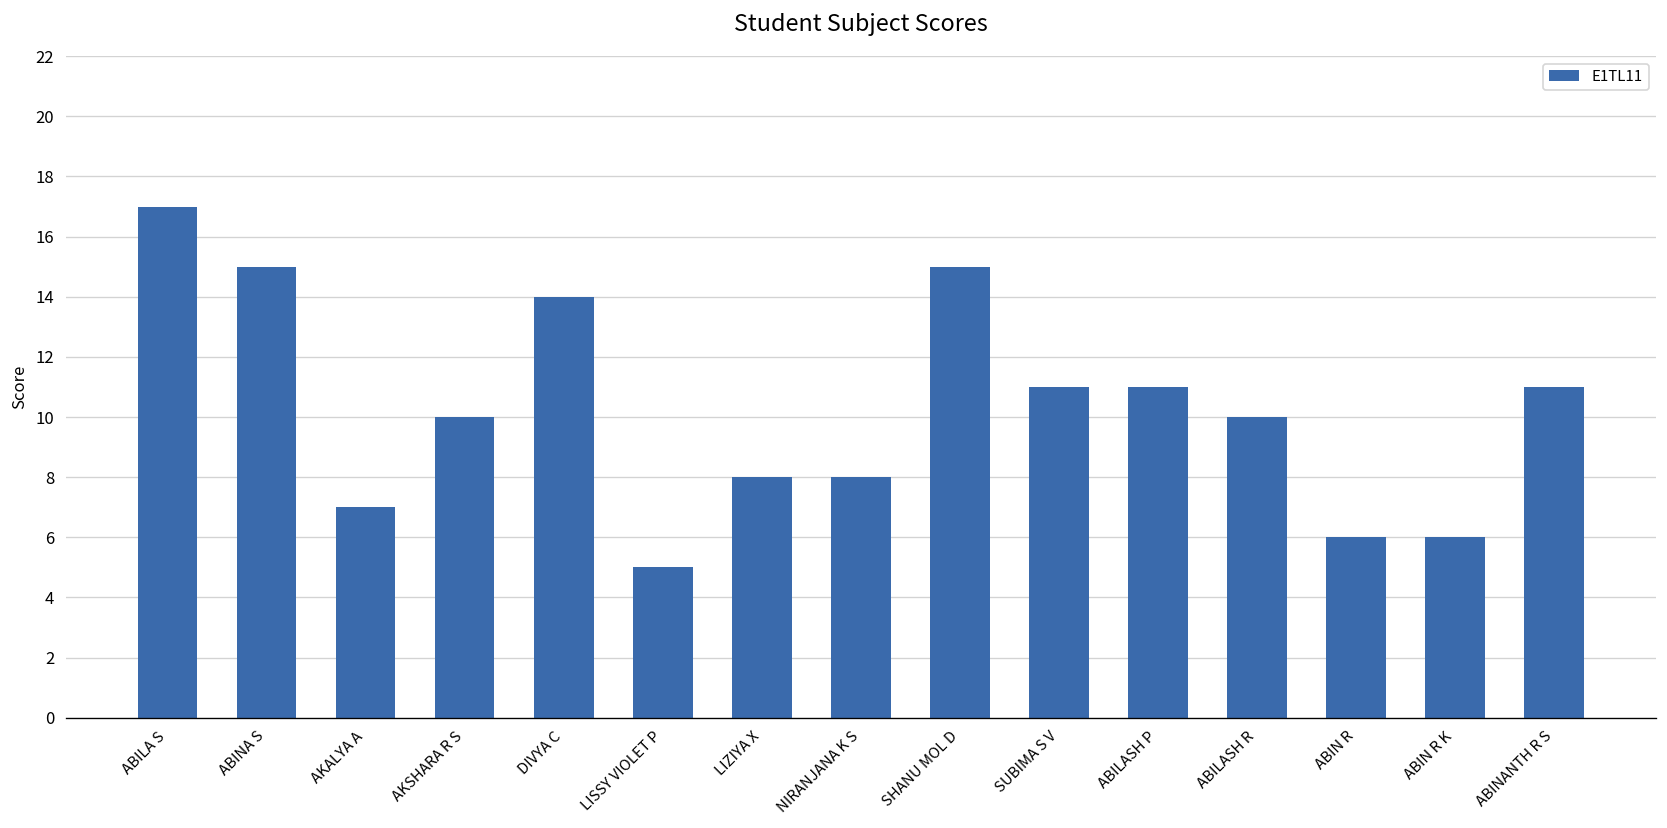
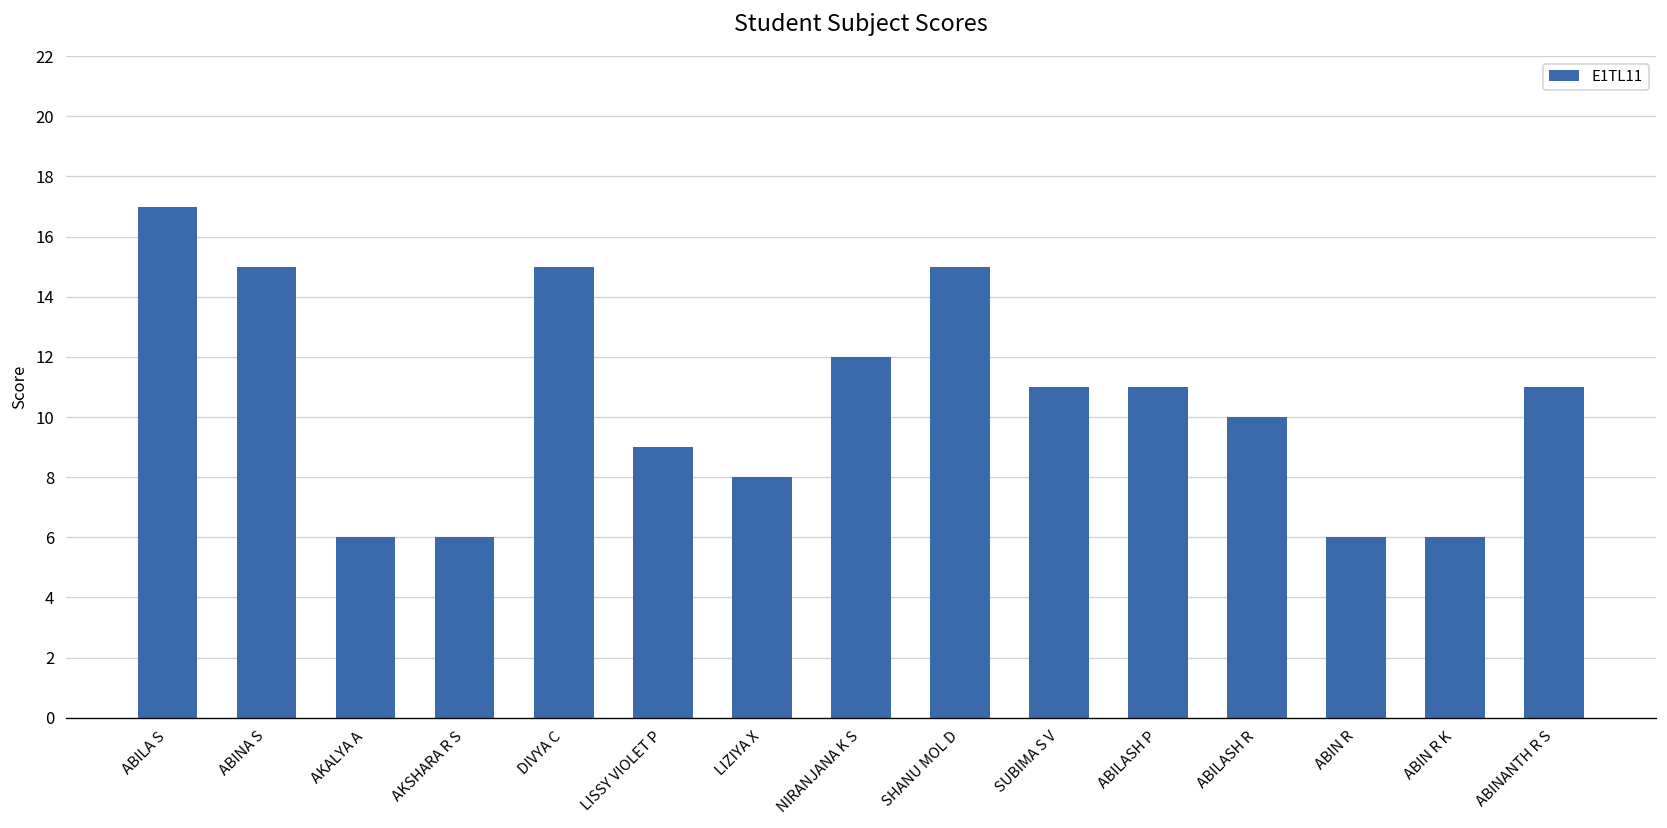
  {
    "ABILA S": 17,
    "ABINA S": 15,
-   "AKALYA A": 7,
-   "AKSHARA R S": 10,
-   "DIVYA C": 14,
-   "LISSY VIOLET P": 5,
+   "AKALYA A": 6,
+   "AKSHARA R S": 6,
+   "DIVYA C": 15,
+   "LISSY VIOLET P": 9,
    "LIZIYA X": 8,
-   "NIRANJANA K S": 8,
+   "NIRANJANA K S": 12,
    "SHANU MOL D": 15,
    "SUBIMA S V": 11,
    "ABILASH P": 11,
    "ABILASH R": 10,
    "ABIN R": 6,
    "ABIN R K": 6,
    "ABINANTH R S": 11
  }
